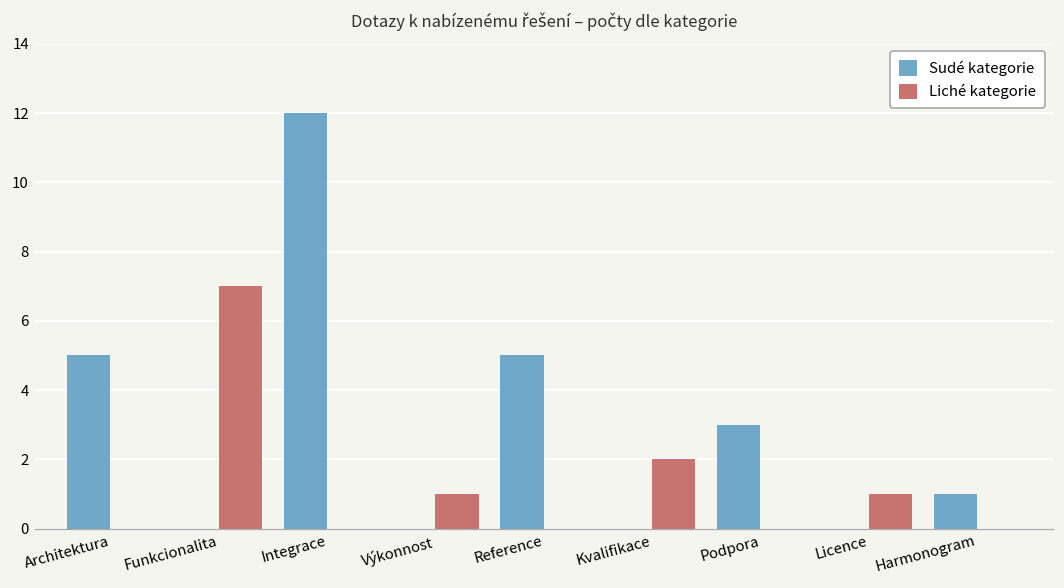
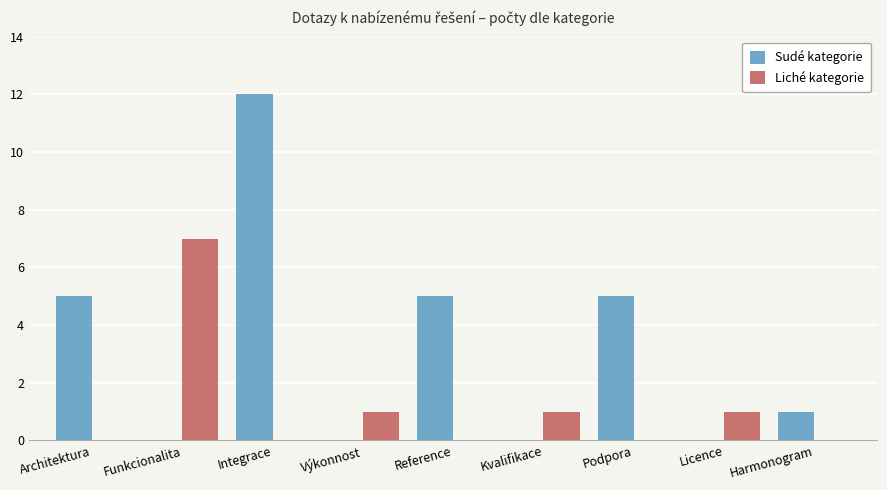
  {
    "Sudé kategorie": {
      "Architektura": 5,
      "Funkcionalita": 0,
      "Integrace": 12,
      "Výkonnost": 0,
      "Reference": 5,
      "Kvalifikace": 0,
-     "Podpora": 3,
+     "Podpora": 5,
      "Licence": 0,
      "Harmonogram": 1
    },
    "Liché kategorie": {
      "Architektura": 0,
      "Funkcionalita": 7,
      "Integrace": 0,
      "Výkonnost": 1,
      "Reference": 0,
-     "Kvalifikace": 2,
+     "Kvalifikace": 1,
      "Podpora": 0,
      "Licence": 1,
      "Harmonogram": 0
    }
  }
